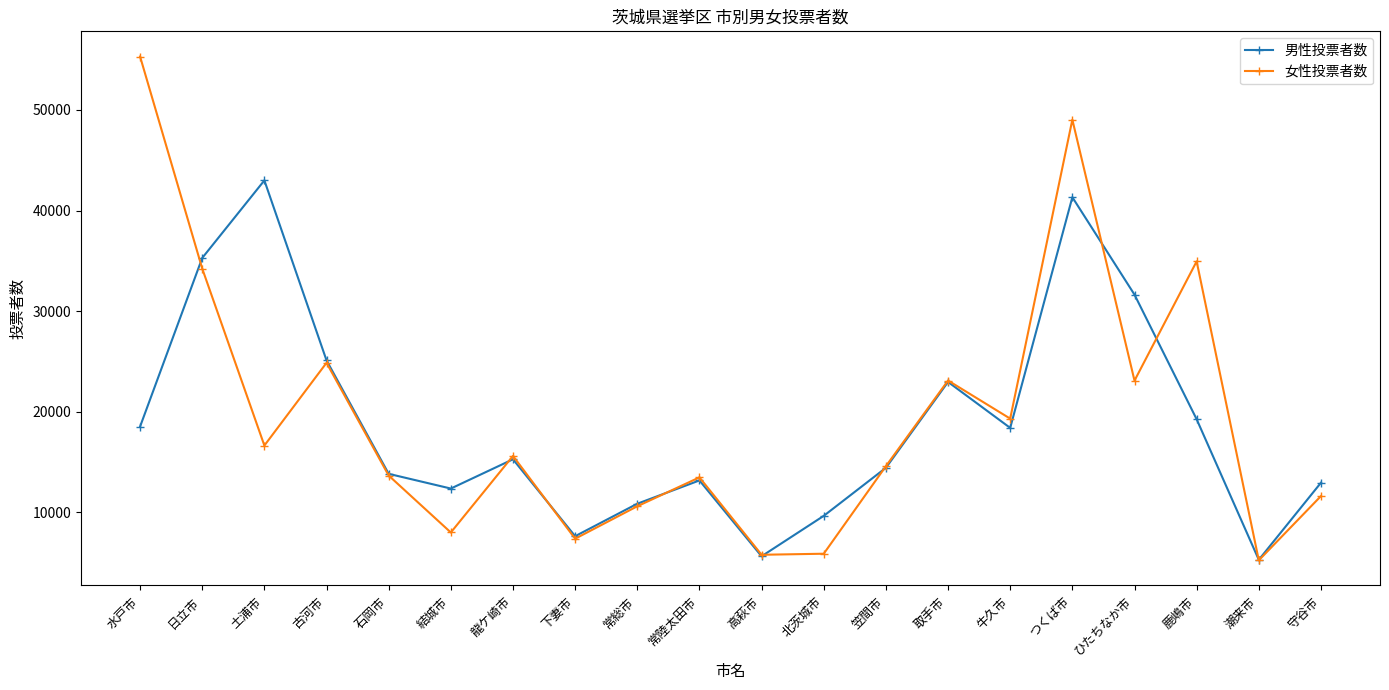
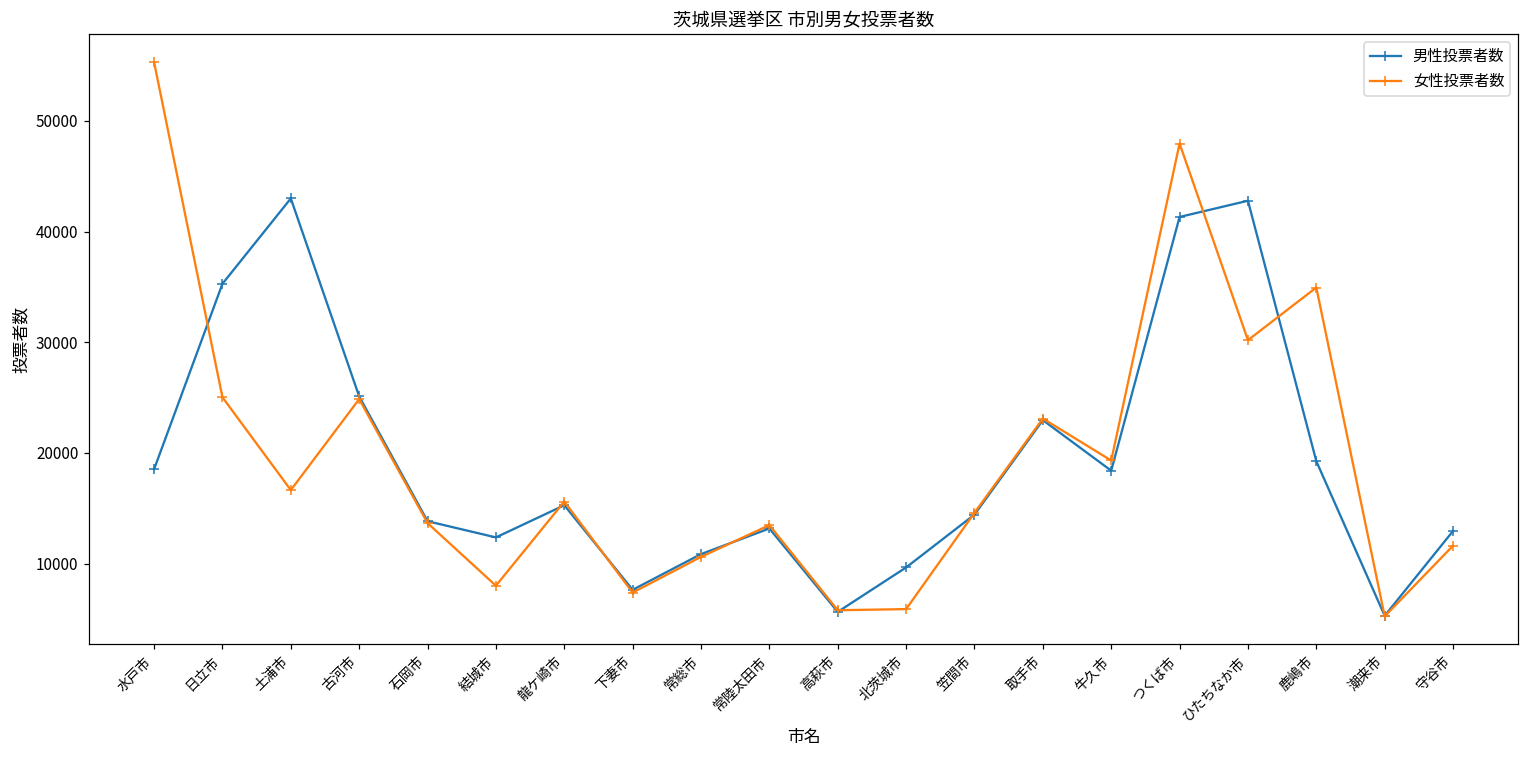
  {
    "男性投票者数": {
      "水戸市": 18500,
      "日立市": 35300,
      "土浦市": 43000,
      "結城市": 12400,
      "龍ケ崎市": 15300,
      "常総市": 10900,
      "常陸太田市": 13200,
      "北茨城市": 9700,
      "牛久市": 18400,
      "つくば市": 41300,
-     "ひたちなか市": 31600,
+     "ひたちなか市": 42800,
      "鹿嶋市": 19300,
      "守谷市": 13000
    },
    "女性投票者数": {
      "水戸市": 55300,
-     "日立市": 34200,
+     "日立市": 25000,
      "土浦市": 16600,
      "結城市": 8000,
      "龍ケ崎市": 15600,
      "常総市": 10600,
      "常陸太田市": 13500,
      "北茨城市": 5900,
      "牛久市": 19300,
-     "つくば市": 49000,
-     "ひたちなか市": 23100,
+     "つくば市": 48000,
+     "ひたちなか市": 30200,
      "鹿嶋市": 34900,
      "守谷市": 11600
    }
  }
